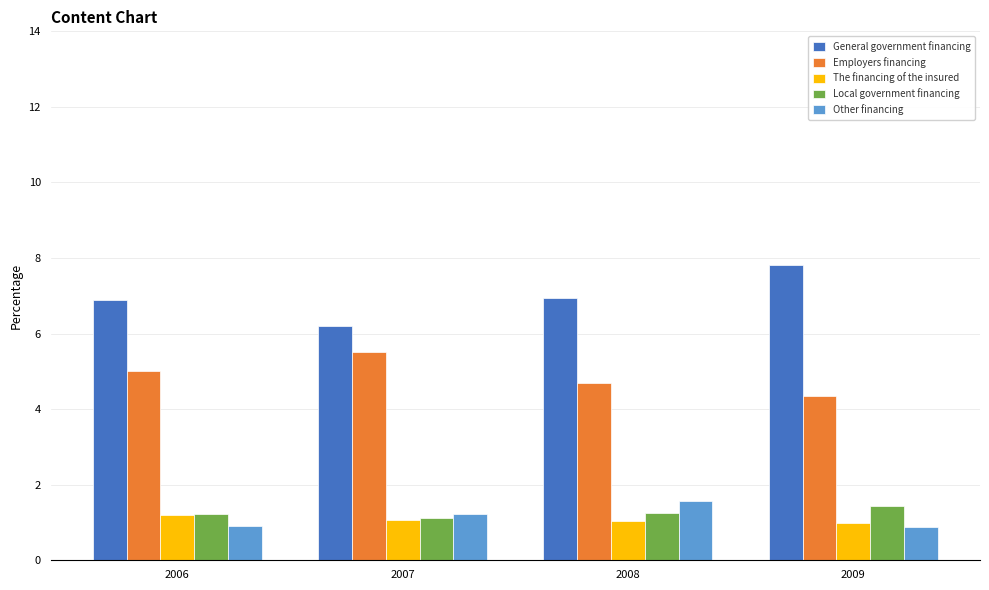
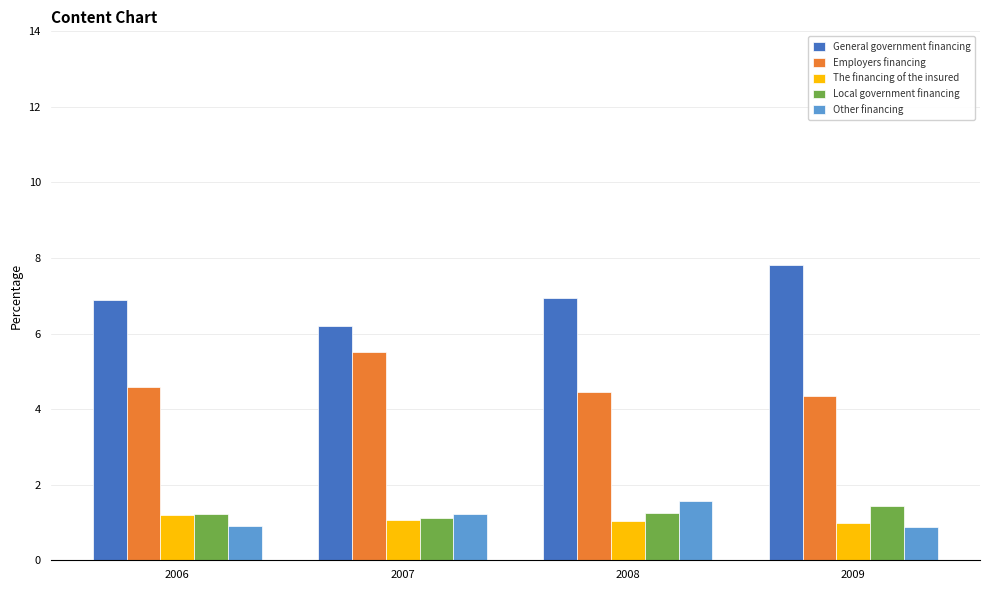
  {
    "Employers financing": {
-     "2006": 5.0,
+     "2006": 4.6,
      "2007": 5.5,
-     "2008": 4.7,
+     "2008": 4.5,
      "2009": 4.3
    },
    "The financing of the insured": {
      "2006": 1.2,
      "2007": 1.1,
      "2008": 1.0,
      "2009": 1.0
    },
    "Local government financing": {
      "2006": 1.2,
      "2007": 1.1,
      "2008": 1.3,
      "2009": 1.4
    }
  }
